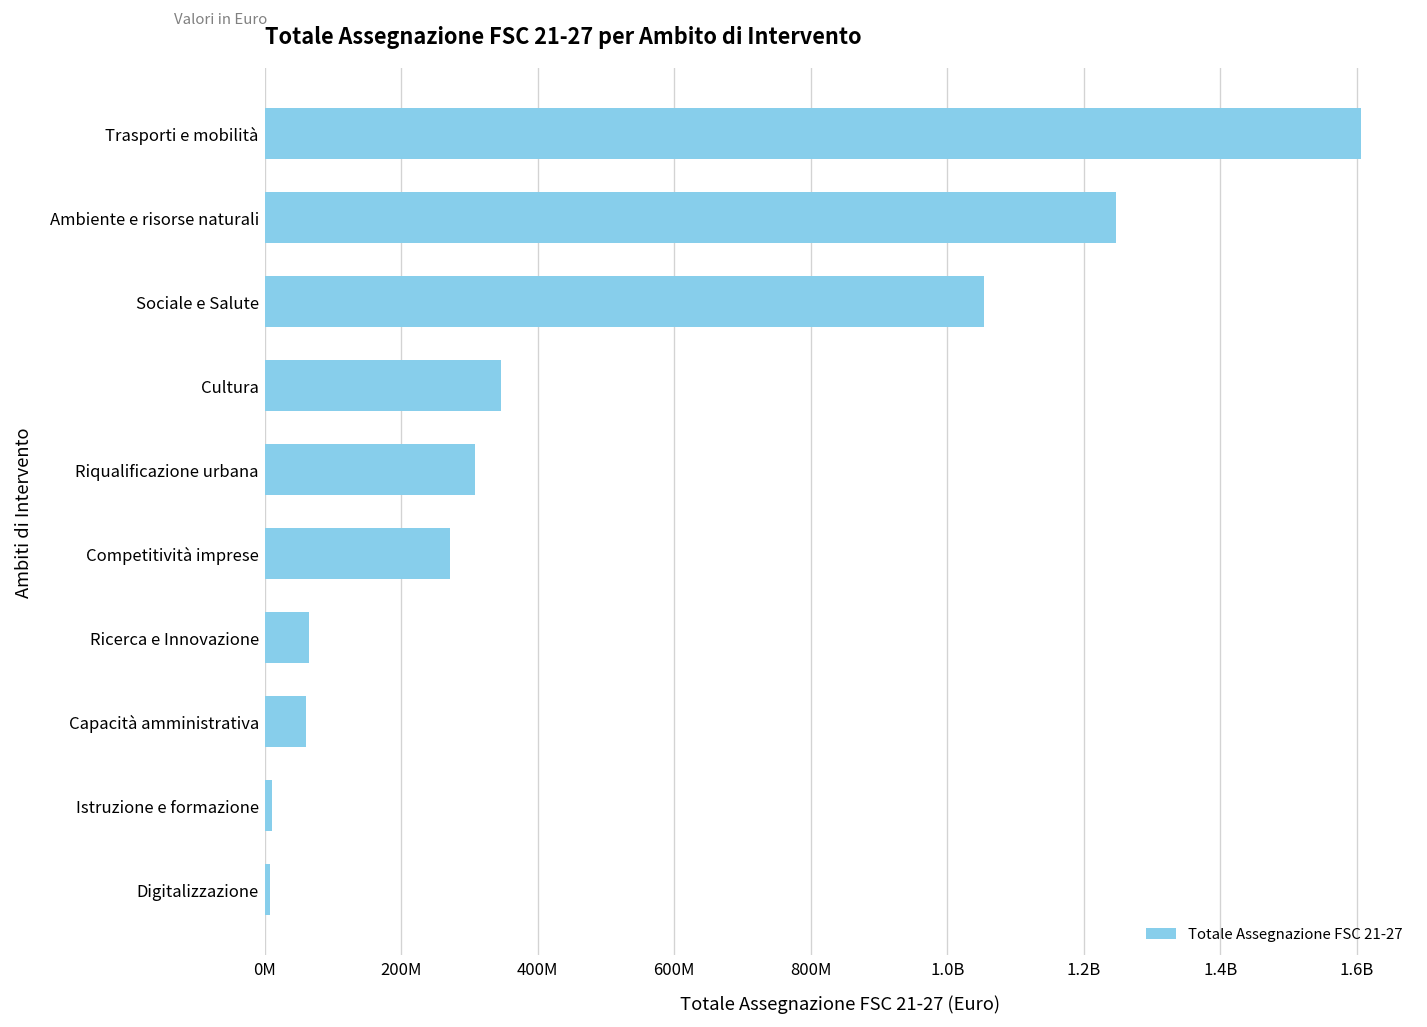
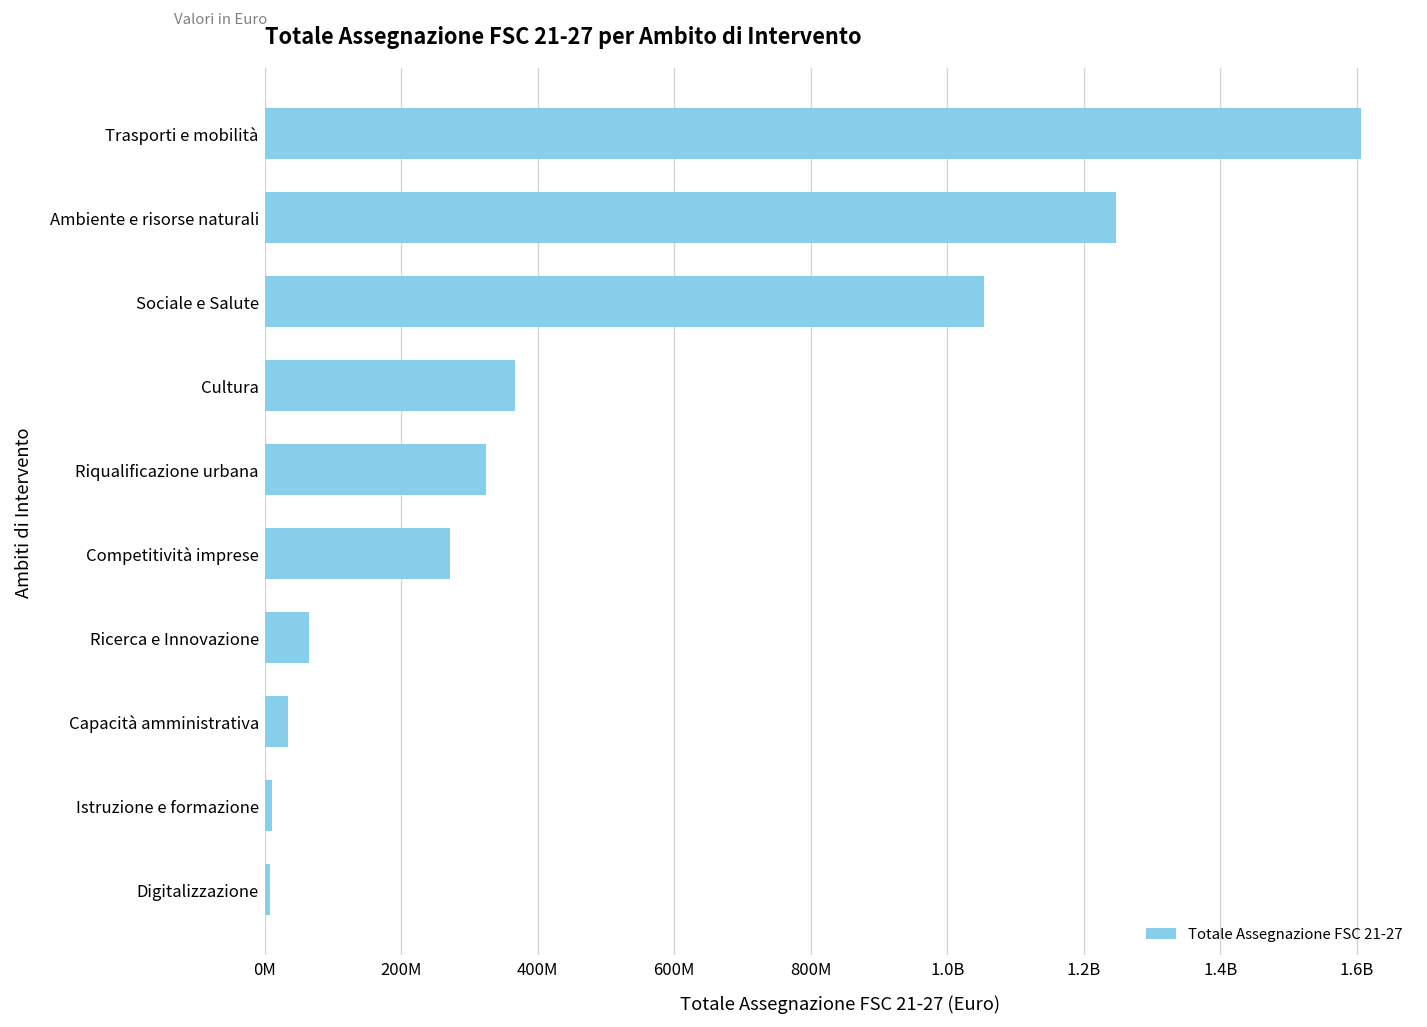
  {
    "Trasporti e mobilità": 1610000000,
    "Ambiente e risorse naturali": 1250000000,
    "Sociale e Salute": 1050000000,
-   "Cultura": 350000000,
-   "Riqualificazione urbana": 310000000,
+   "Cultura": 370000000,
+   "Riqualificazione urbana": 320000000,
    "Competitività imprese": 270000000,
    "Ricerca e Innovazione": 60000000,
-   "Capacità amministrativa": 60000000,
+   "Capacità amministrativa": 30000000,
    "Istruzione e formazione": 10000000,
    "Digitalizzazione": 10000000
  }
